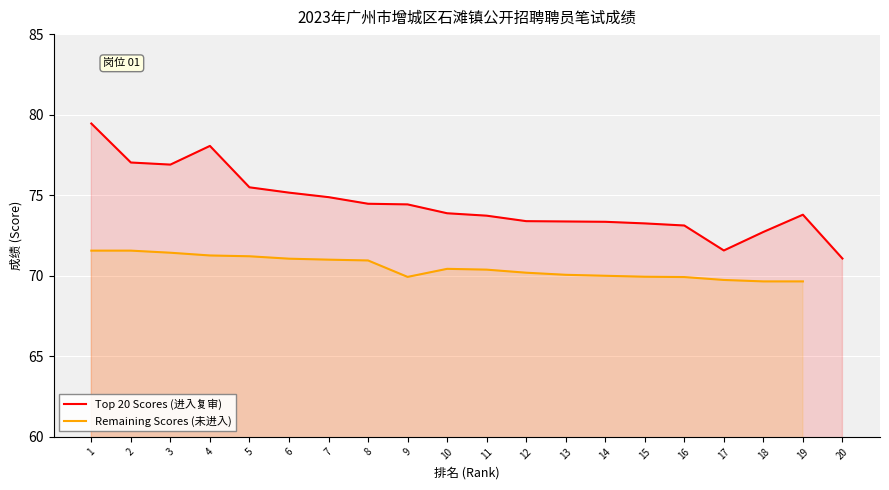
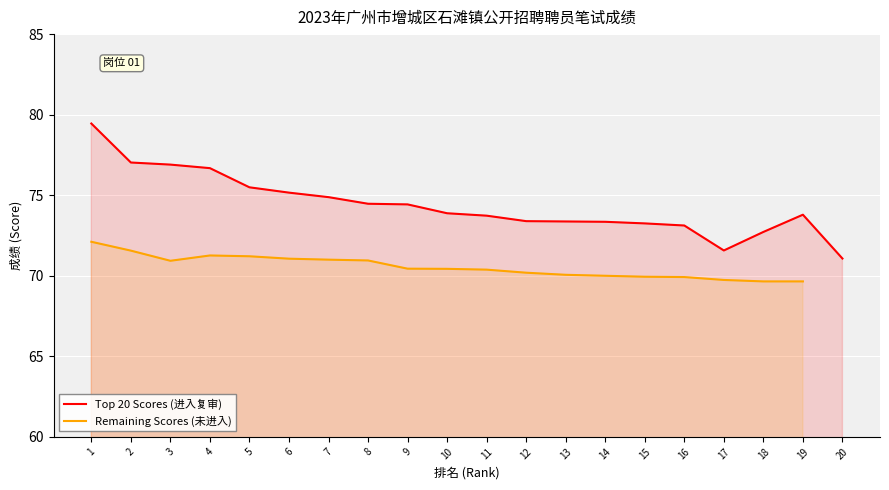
  {
    "Top 20 Scores (进入复审)": {
      "1": 79.5,
      "2": 77.0,
      "3": 76.9,
-     "4": 78.1,
+     "4": 76.7,
      "5": 75.5,
      "6": 75.2,
      "7": 74.9,
      "8": 74.5,
      "9": 74.4,
      "10": 73.9,
      "11": 73.7,
      "12": 73.4,
      "13": 73.4,
      "14": 73.4,
      "15": 73.3,
      "16": 73.1,
      "17": 71.6,
      "18": 72.7,
      "19": 73.8,
      "20": 71.1
    },
    "Remaining Scores (未进入)": {
-     "1": 71.6,
+     "1": 72.1,
      "2": 71.6,
-     "3": 71.4,
+     "3": 70.9,
      "4": 71.3,
      "5": 71.2,
      "6": 71.1,
      "7": 71.0,
      "8": 71.0,
-     "9": 69.9,
+     "9": 70.4,
      "10": 70.4,
      "11": 70.4,
      "12": 70.2,
      "13": 70.1,
      "14": 70.0,
      "15": 69.9,
      "16": 69.9,
      "17": 69.7,
      "18": 69.7,
      "19": 69.7
    }
  }
